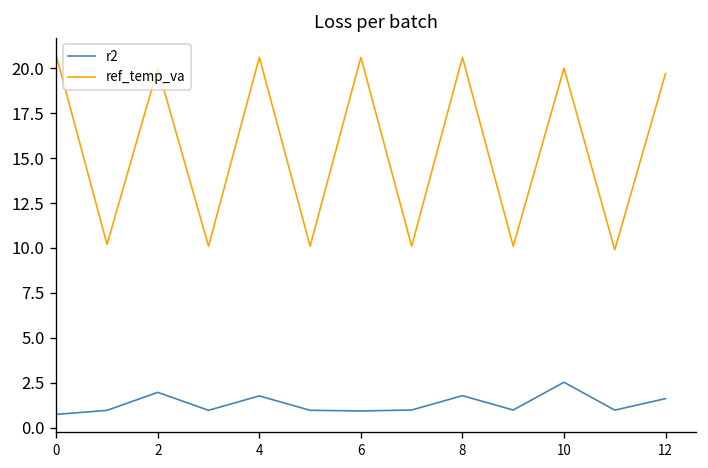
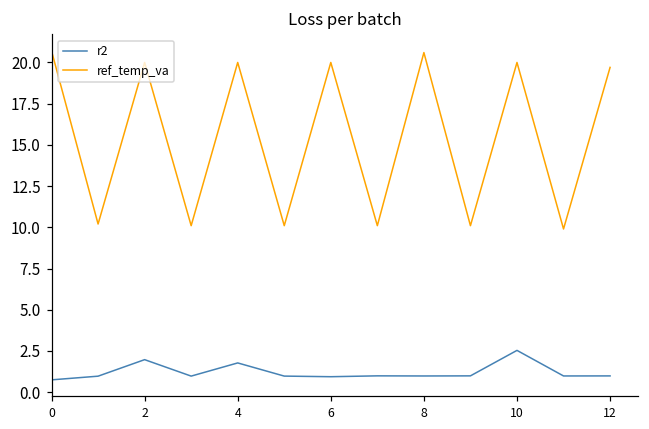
  {
    "r2": {
      "0": 0.7,
      "2": 2.0,
      "4": 1.8,
      "6": 0.9,
-     "8": 1.8,
+     "8": 1.0,
      "10": 2.5,
-     "12": 1.6
+     "12": 1.0
    },
    "ref_temp_va": {
      "0": 20.7,
-     "4": 20.6,
-     "6": 20.6,
+     "4": 20.0,
+     "6": 20.0,
      "8": 20.6,
      "10": 20.0,
      "12": 19.7
    }
  }
